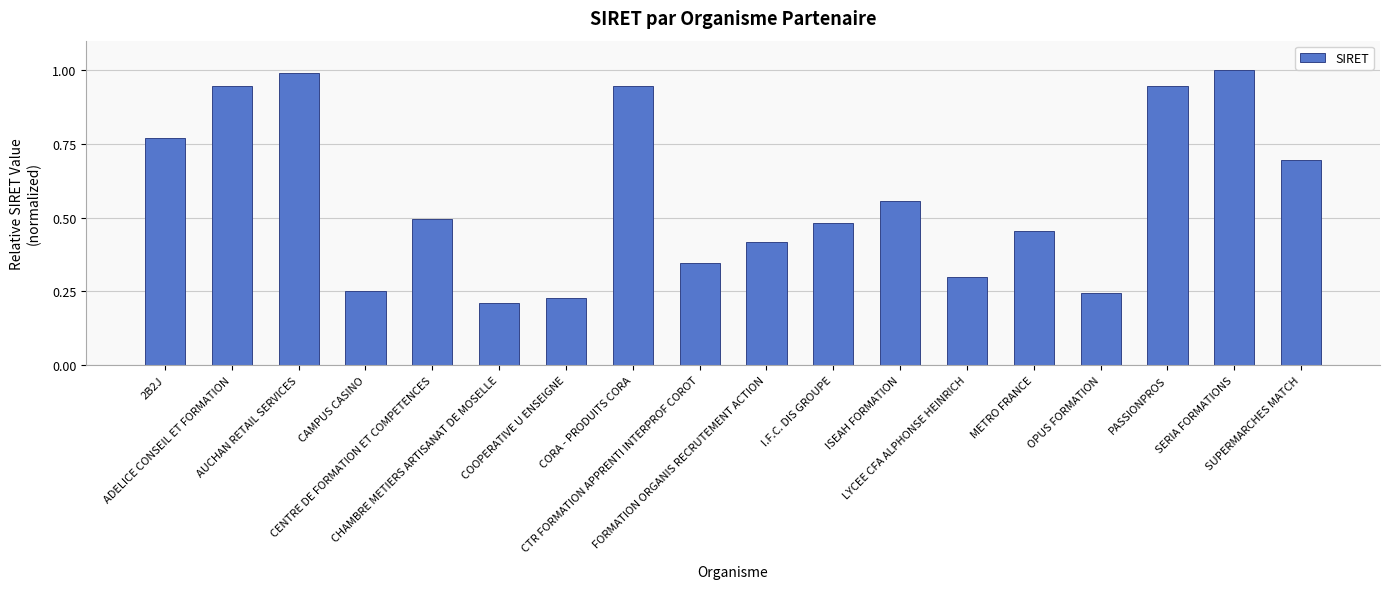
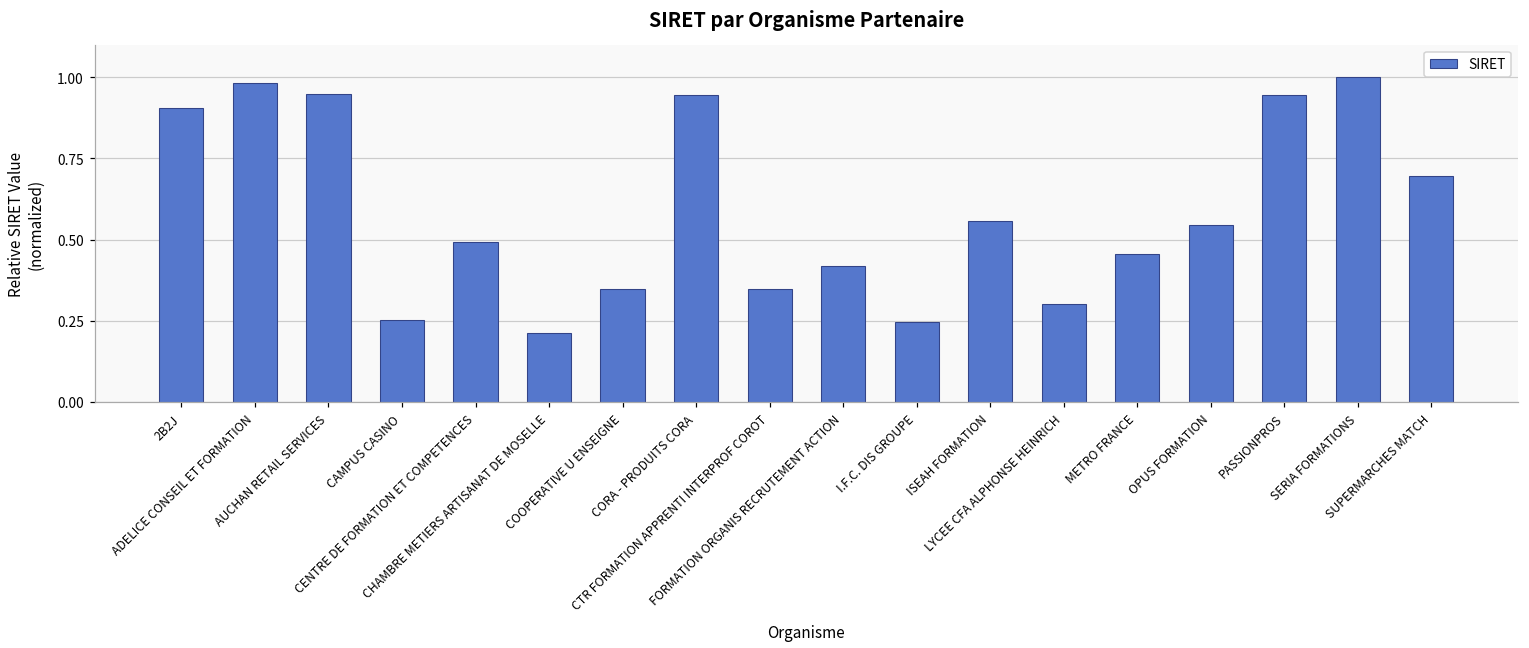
  {
-   "2B2J": 0.77,
-   "ADELICE CONSEIL ET FORMATION": 0.95,
-   "AUCHAN RETAIL SERVICES": 0.99,
+   "2B2J": 0.90,
+   "ADELICE CONSEIL ET FORMATION": 0.98,
+   "AUCHAN RETAIL SERVICES": 0.95,
    "CAMPUS CASINO": 0.25,
    "CENTRE DE FORMATION ET COMPETENCES": 0.49,
    "CHAMBRE METIERS ARTISANAT DE MOSELLE": 0.21,
-   "COOPERATIVE U ENSEIGNE": 0.23,
+   "COOPERATIVE U ENSEIGNE": 0.35,
    "CORA - PRODUITS CORA": 0.95,
    "CTR FORMATION APPRENTI INTERPROF COROT": 0.35,
    "FORMATION ORGANIS RECRUTEMENT ACTION": 0.42,
-   "I.F.C. DIS GROUPE": 0.48,
+   "I.F.C. DIS GROUPE": 0.25,
    "ISEAH FORMATION": 0.56,
    "LYCEE CFA ALPHONSE HEINRICH": 0.30,
    "METRO FRANCE": 0.45,
-   "OPUS FORMATION": 0.24,
+   "OPUS FORMATION": 0.55,
    "PASSIONPROS": 0.95,
    "SERIA FORMATIONS": 1.00,
    "SUPERMARCHES MATCH": 0.69
  }
